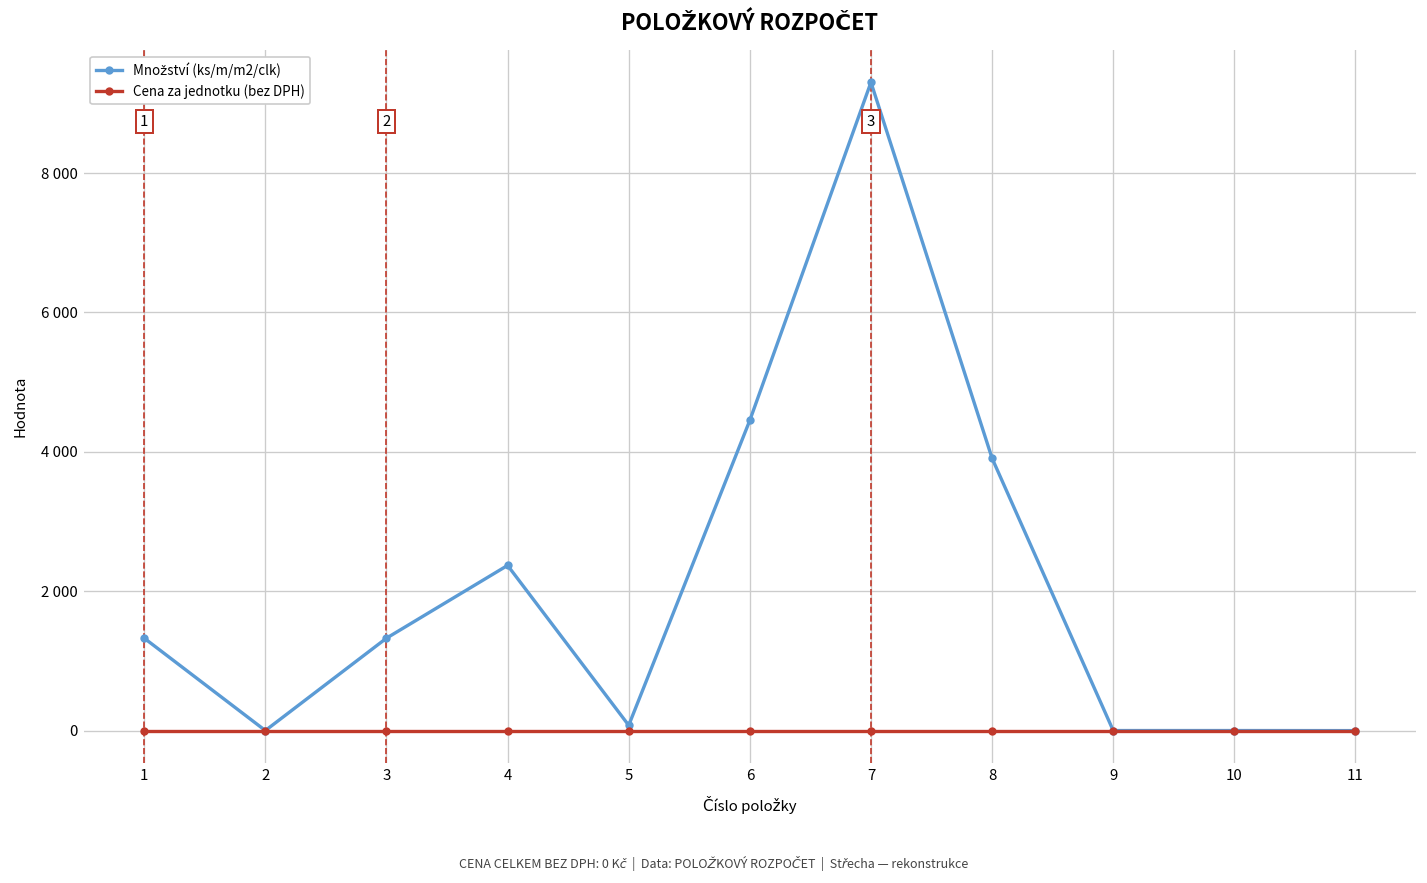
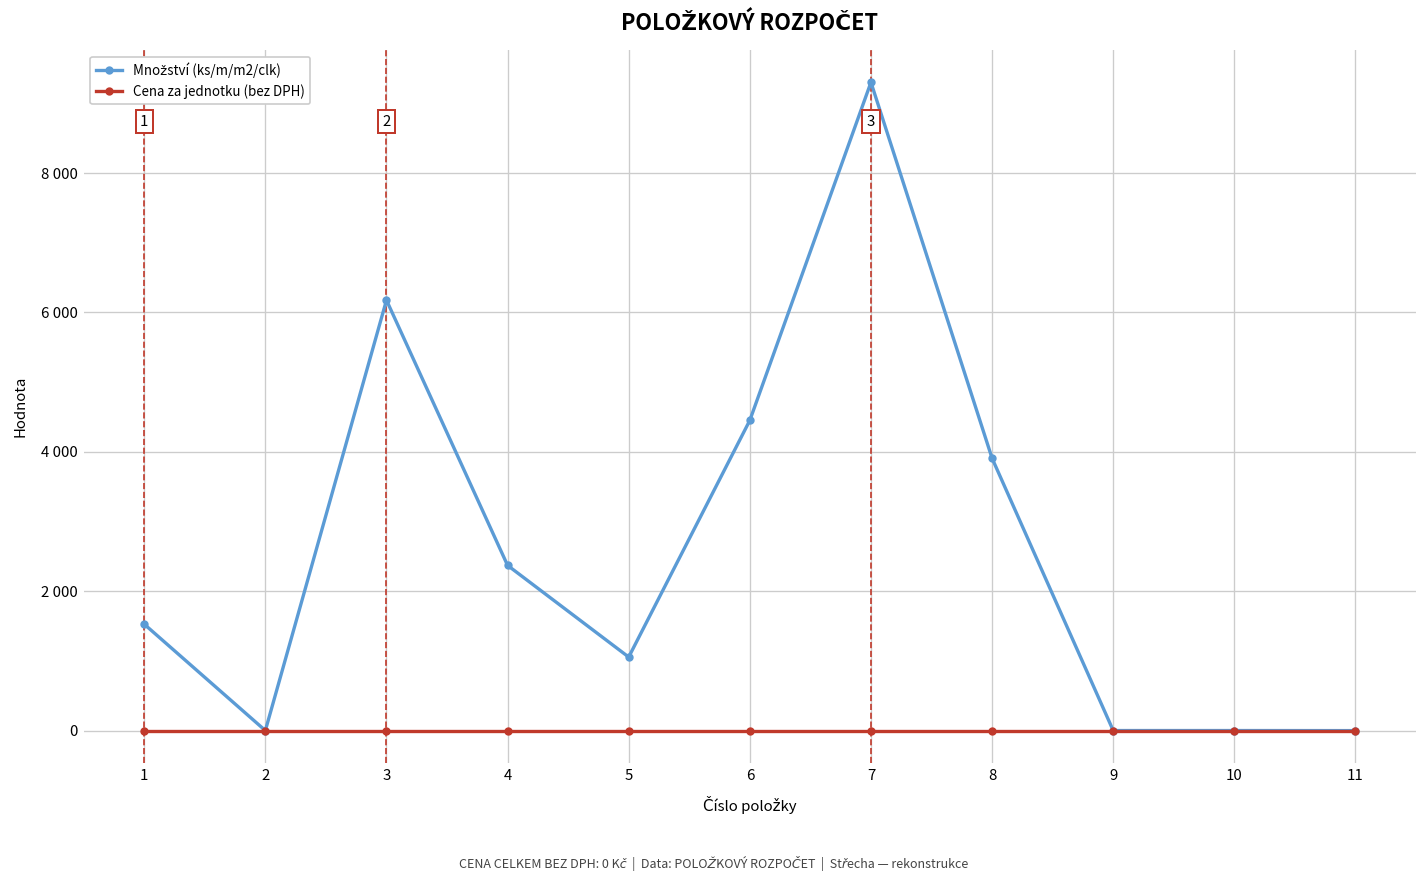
  {
    "Množství (ks/m/m2/clk)": {
-     "1": 1300,
-     "3": 1300,
+     "1": 1500,
+     "3": 6200,
      "4": 2400,
-     "5": 100,
+     "5": 1100,
      "6": 4500,
      "7": 9300,
      "8": 3900
    },
    "Cena za jednotku (bez DPH)": {
      "1": 0,
      "3": 0,
      "4": 0,
      "5": 0,
      "6": 0,
      "7": 0,
      "8": 0
    }
  }
